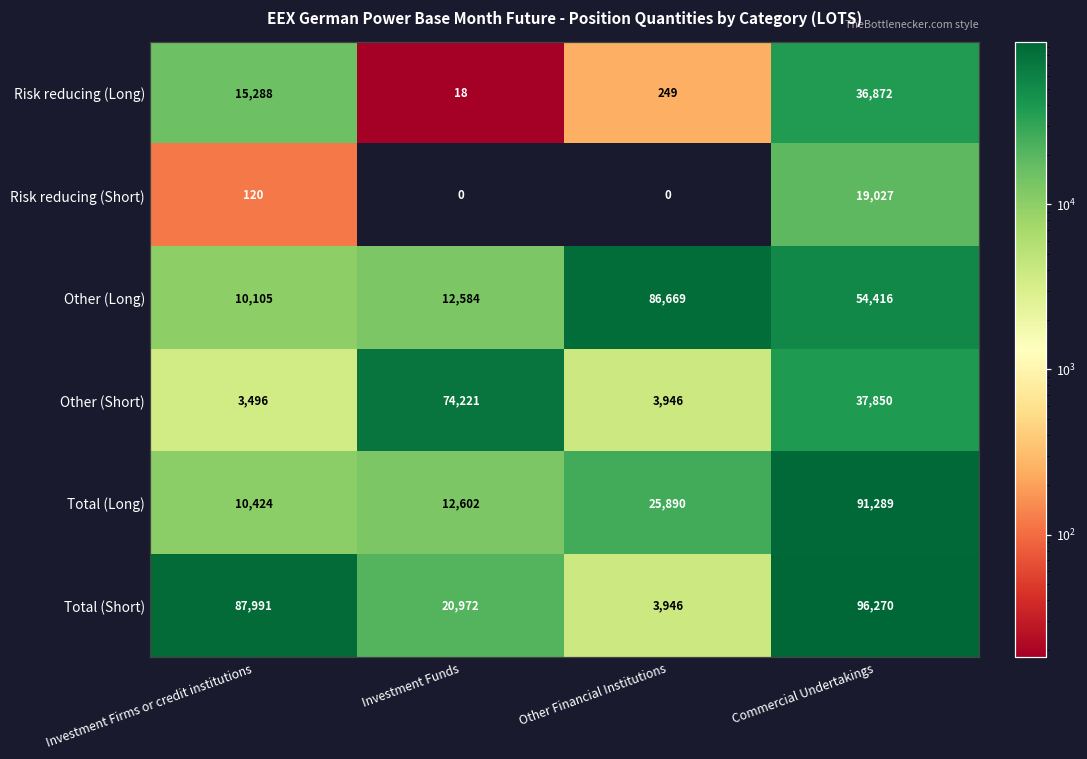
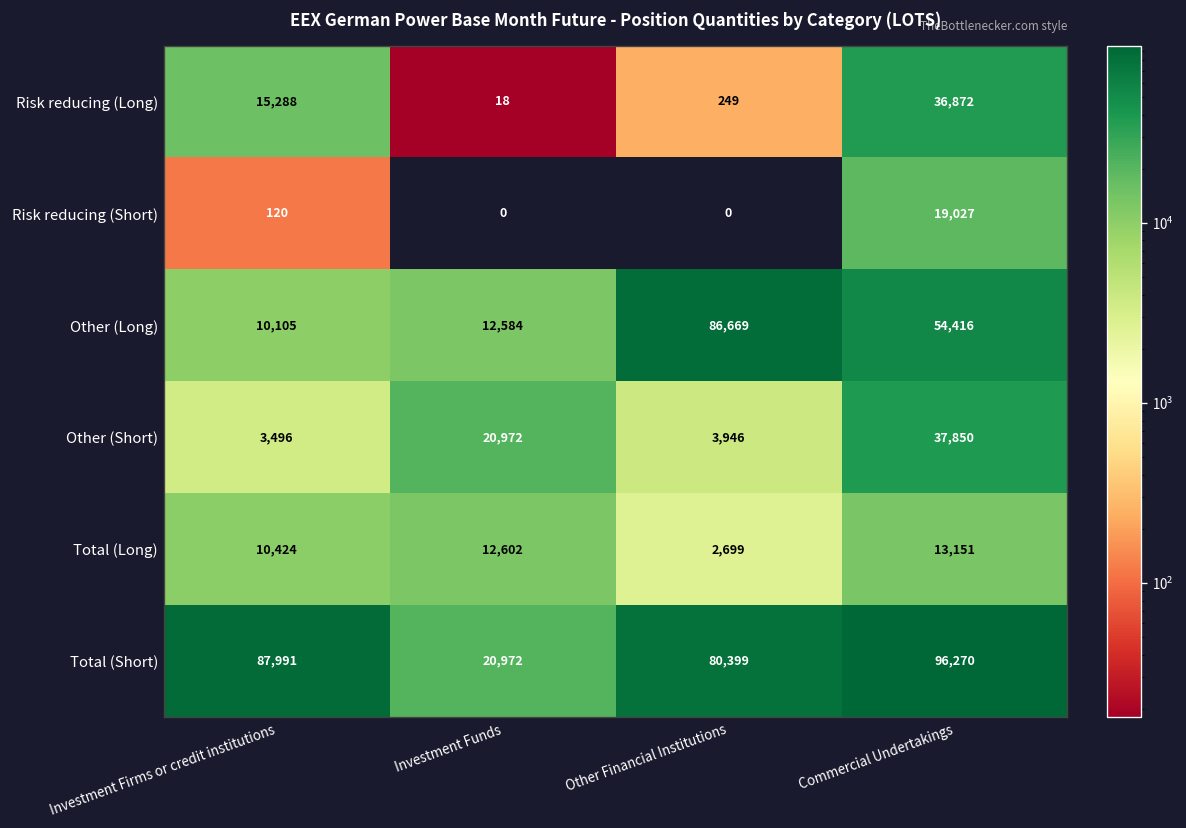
  {
    "Risk reducing (Long)": {
      "Investment Firms or credit institutions": "15,288",
      "Investment Funds": "18",
      "Other Financial Institutions": "249",
      "Commercial Undertakings": "36,872"
    },
    "Risk reducing (Short)": {
      "Investment Firms or credit institutions": "120",
      "Investment Funds": "0",
      "Other Financial Institutions": "0",
      "Commercial Undertakings": "19,027"
    },
    "Other (Long)": {
      "Investment Firms or credit institutions": "10,105",
      "Investment Funds": "12,584",
      "Other Financial Institutions": "86,669",
      "Commercial Undertakings": "54,416"
    },
    "Other (Short)": {
      "Investment Firms or credit institutions": "3,496",
-     "Investment Funds": "74,221",
+     "Investment Funds": "20,972",
      "Other Financial Institutions": "3,946",
      "Commercial Undertakings": "37,850"
    },
    "Total (Long)": {
      "Investment Firms or credit institutions": "10,424",
      "Investment Funds": "12,602",
-     "Other Financial Institutions": "25,890",
-     "Commercial Undertakings": "91,289"
+     "Other Financial Institutions": "2,699",
+     "Commercial Undertakings": "13,151"
    },
    "Total (Short)": {
      "Investment Firms or credit institutions": "87,991",
      "Investment Funds": "20,972",
-     "Other Financial Institutions": "3,946",
+     "Other Financial Institutions": "80,399",
      "Commercial Undertakings": "96,270"
    }
  }
